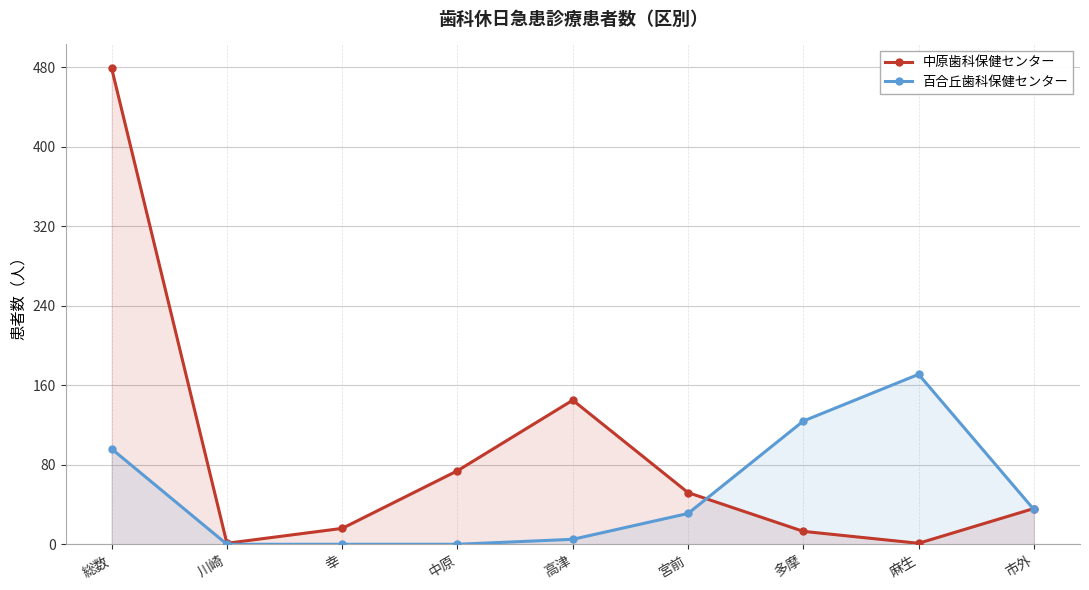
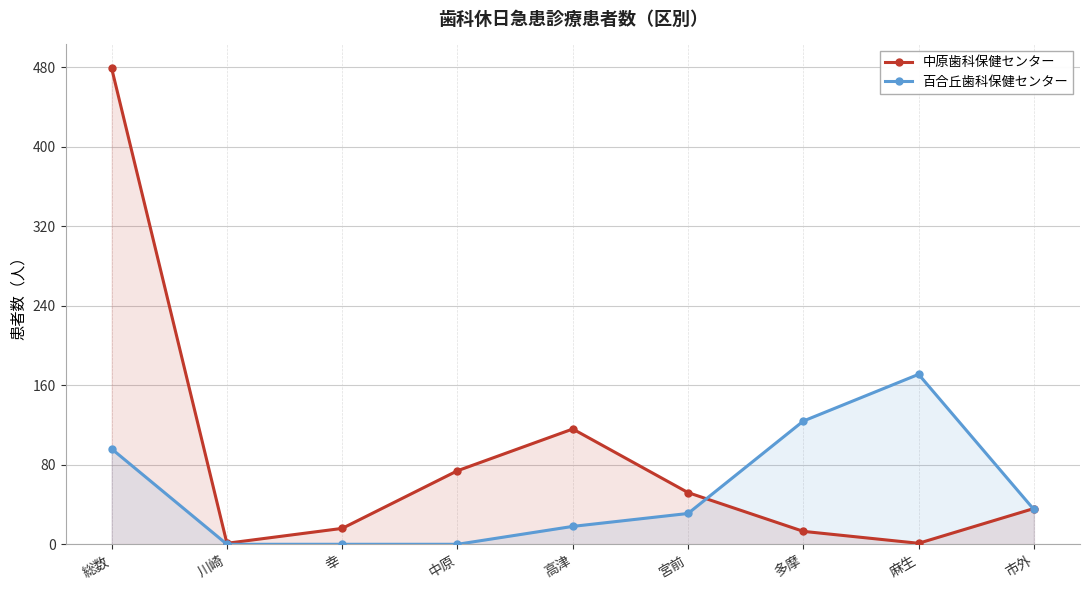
  {
    "中原歯科保健センター": {
      "総数": 480,
      "幸": 20,
      "中原": 70,
-     "高津": 150,
+     "高津": 120,
      "宮前": 50,
      "多摩": 10,
      "麻生": 0
    },
    "百合丘歯科保健センター": {
      "総数": 100,
      "幸": 0,
      "中原": 0,
-     "高津": 10,
+     "高津": 20,
      "宮前": 30,
      "多摩": 120,
      "麻生": 170
    }
  }
